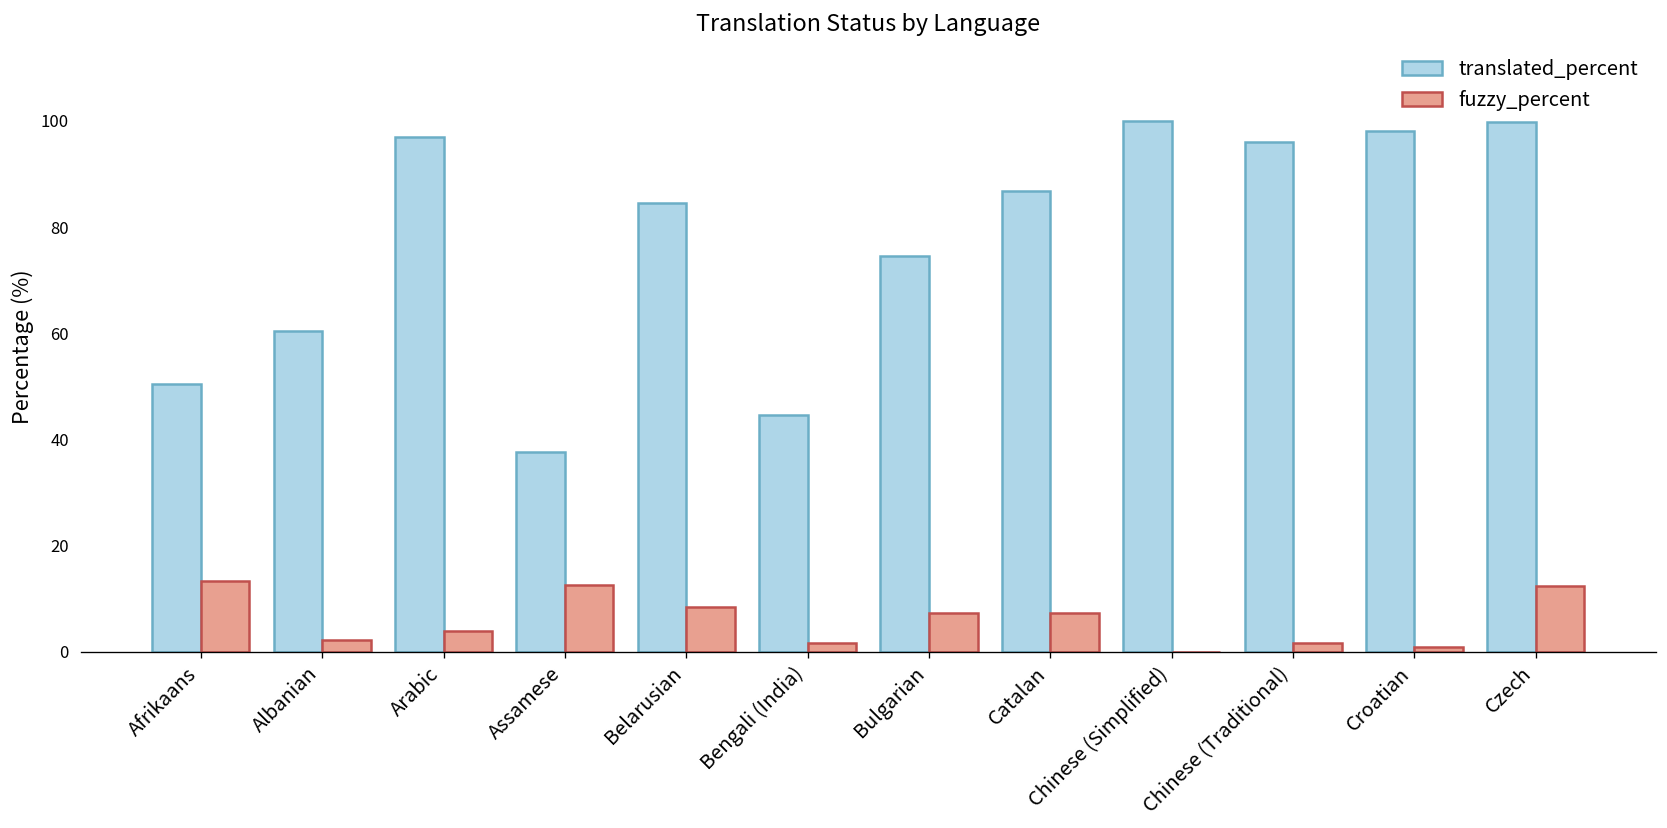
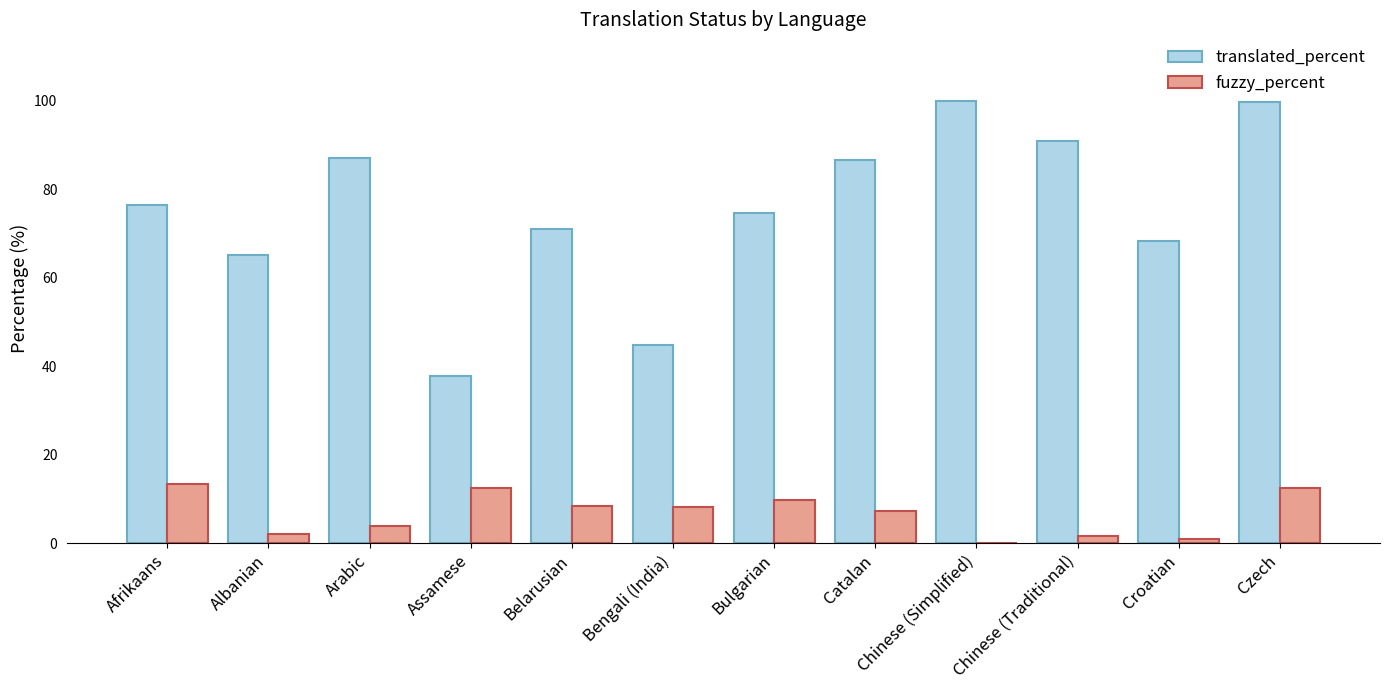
  {
    "translated_percent": {
-     "Afrikaans": 51,
-     "Albanian": 61,
-     "Arabic": 97,
+     "Afrikaans": 77,
+     "Albanian": 65,
+     "Arabic": 87,
      "Assamese": 38,
-     "Belarusian": 85,
+     "Belarusian": 71,
      "Bengali (India)": 45,
      "Bulgarian": 75,
      "Catalan": 87,
      "Chinese (Simplified)": 100,
-     "Chinese (Traditional)": 96,
-     "Croatian": 98,
+     "Chinese (Traditional)": 91,
+     "Croatian": 68,
      "Czech": 100
    },
    "fuzzy_percent": {
      "Afrikaans": 13,
      "Albanian": 2,
      "Arabic": 4,
      "Assamese": 13,
      "Belarusian": 9,
-     "Bengali (India)": 2,
-     "Bulgarian": 7,
+     "Bengali (India)": 8,
+     "Bulgarian": 10,
      "Catalan": 7,
      "Chinese (Simplified)": 0,
      "Chinese (Traditional)": 2,
      "Croatian": 1,
      "Czech": 13
    }
  }
